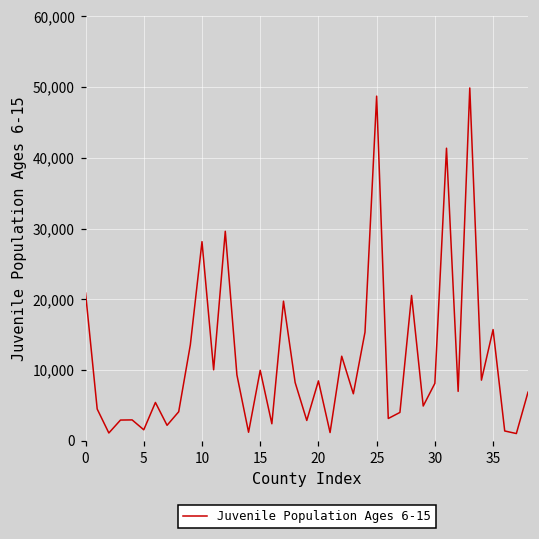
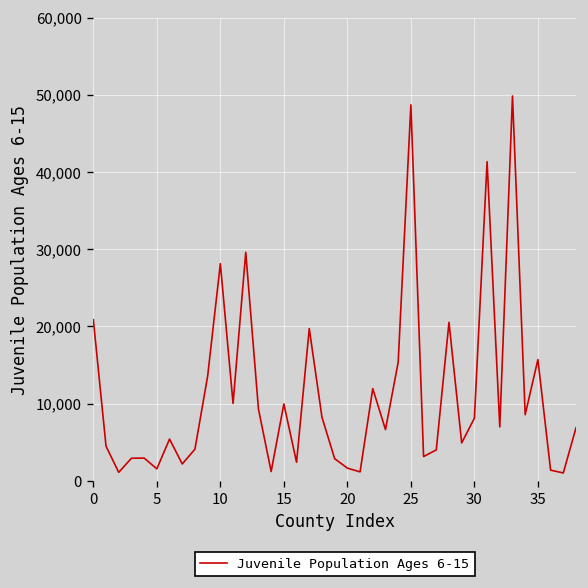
  {
    "0": "21,000",
    "5": "2,000",
    "10": "28,000",
    "15": "10,000",
-   "20": "8,000",
+   "20": "2,000",
    "25": "49,000",
    "30": "8,000",
    "35": "16,000"
  }
